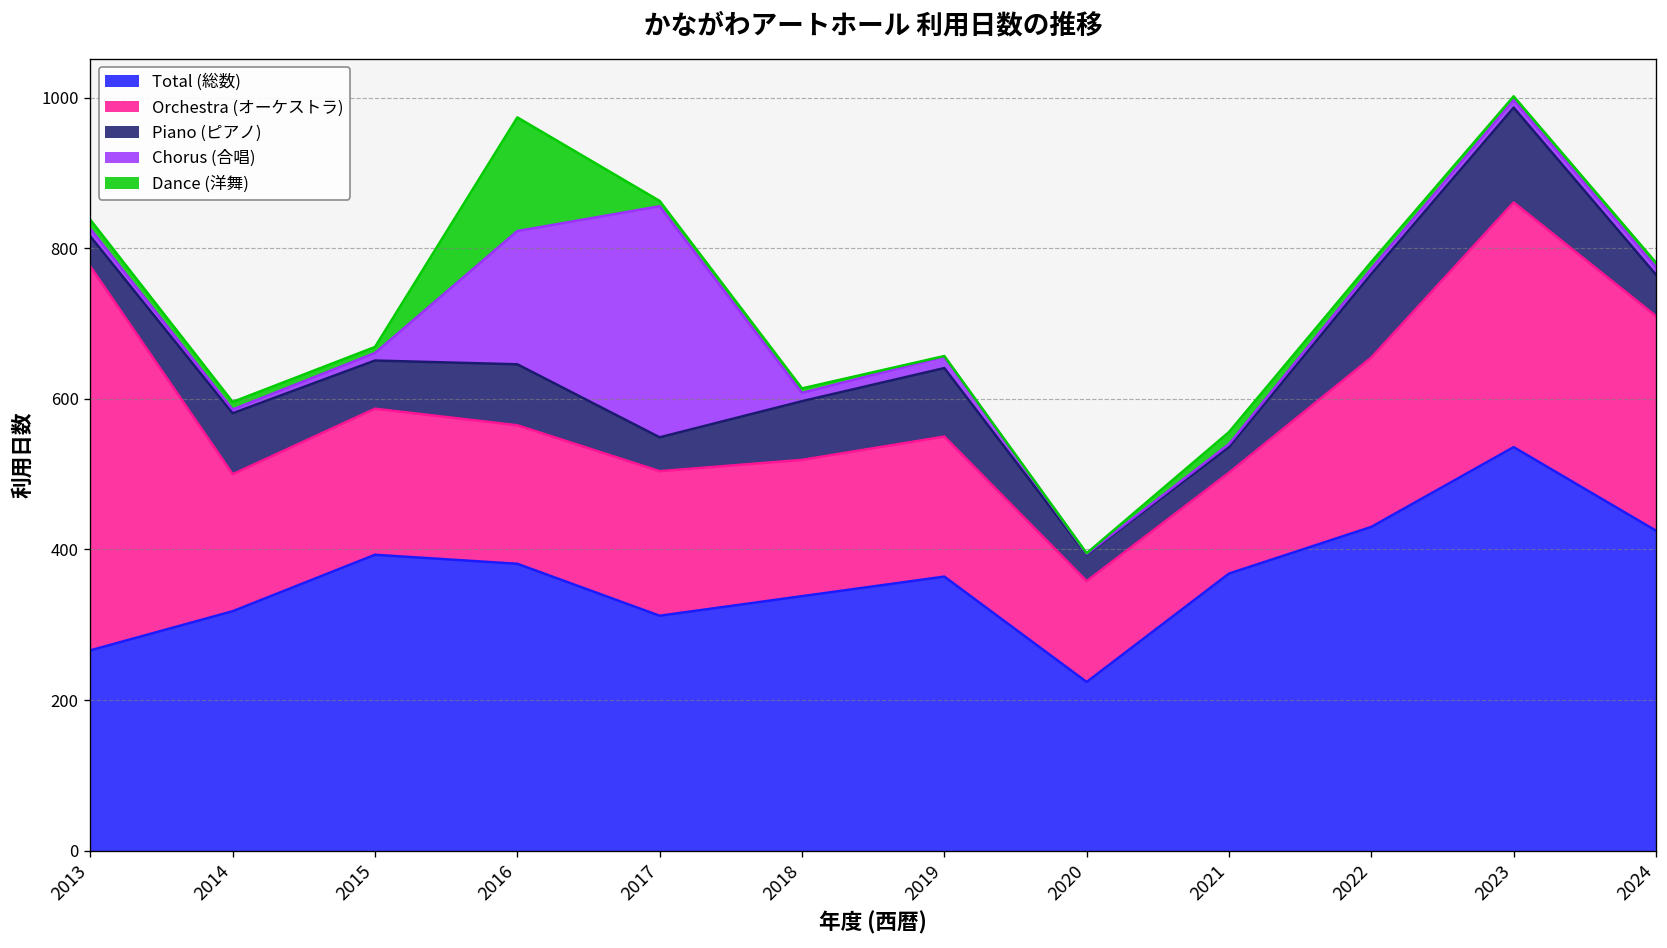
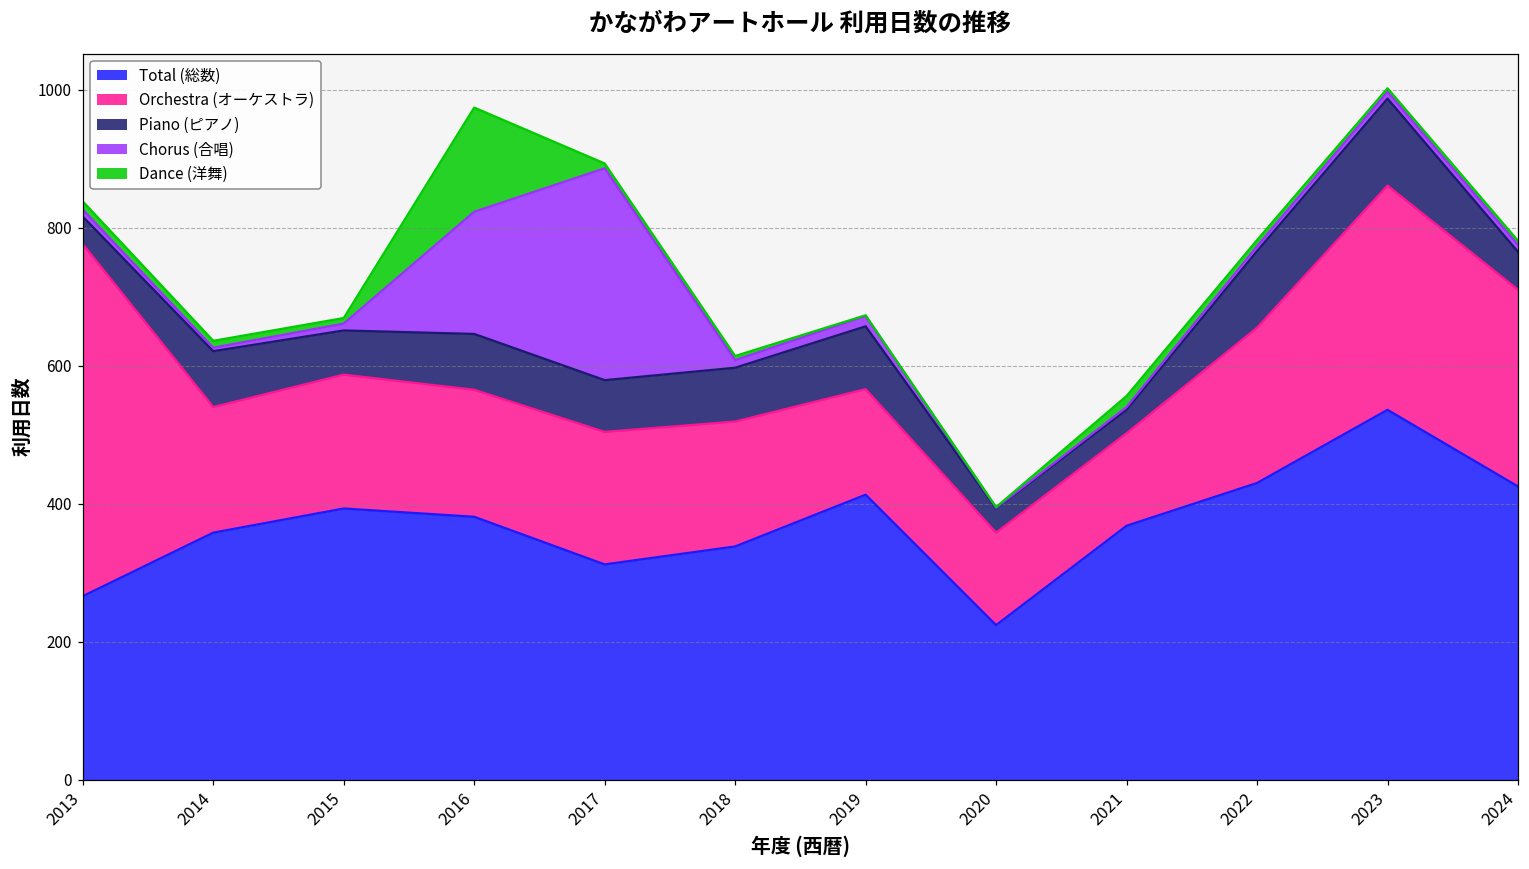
  {
    "Total (総数)": {
      "2013": 270,
-     "2014": 320,
+     "2014": 360,
      "2015": 390,
      "2016": 380,
      "2017": 310,
      "2018": 340,
-     "2019": 360,
+     "2019": 410,
      "2020": 220,
      "2021": 370,
      "2022": 430,
      "2023": 540,
      "2024": 430
    },
    "Orchestra (オーケストラ)": {
      "2013": 510,
      "2014": 180,
      "2015": 190,
      "2016": 180,
      "2017": 190,
      "2018": 180,
-     "2019": 190,
+     "2019": 150,
      "2020": 130,
      "2021": 130,
      "2022": 230,
      "2023": 330,
      "2024": 290
    },
    "Piano (ピアノ)": {
      "2013": 40,
      "2014": 80,
      "2015": 60,
      "2016": 80,
-     "2017": 50,
+     "2017": 80,
      "2018": 80,
      "2019": 90,
      "2022": 110,
      "2023": 130,
      "2024": 60
    },
    "Chorus (合唱)": {
      "2013": 10,
      "2014": 10,
      "2015": 10,
      "2016": 180,
      "2017": 310,
      "2018": 10,
      "2022": 10,
      "2023": 10,
      "2024": 10
    },
    "Dance (洋舞)": {
      "2013": 10,
      "2014": 10,
      "2015": 10,
      "2016": 150,
      "2017": 10,
      "2018": 10,
      "2021": 20,
      "2022": 10,
      "2023": 10,
      "2024": 10
    }
  }
